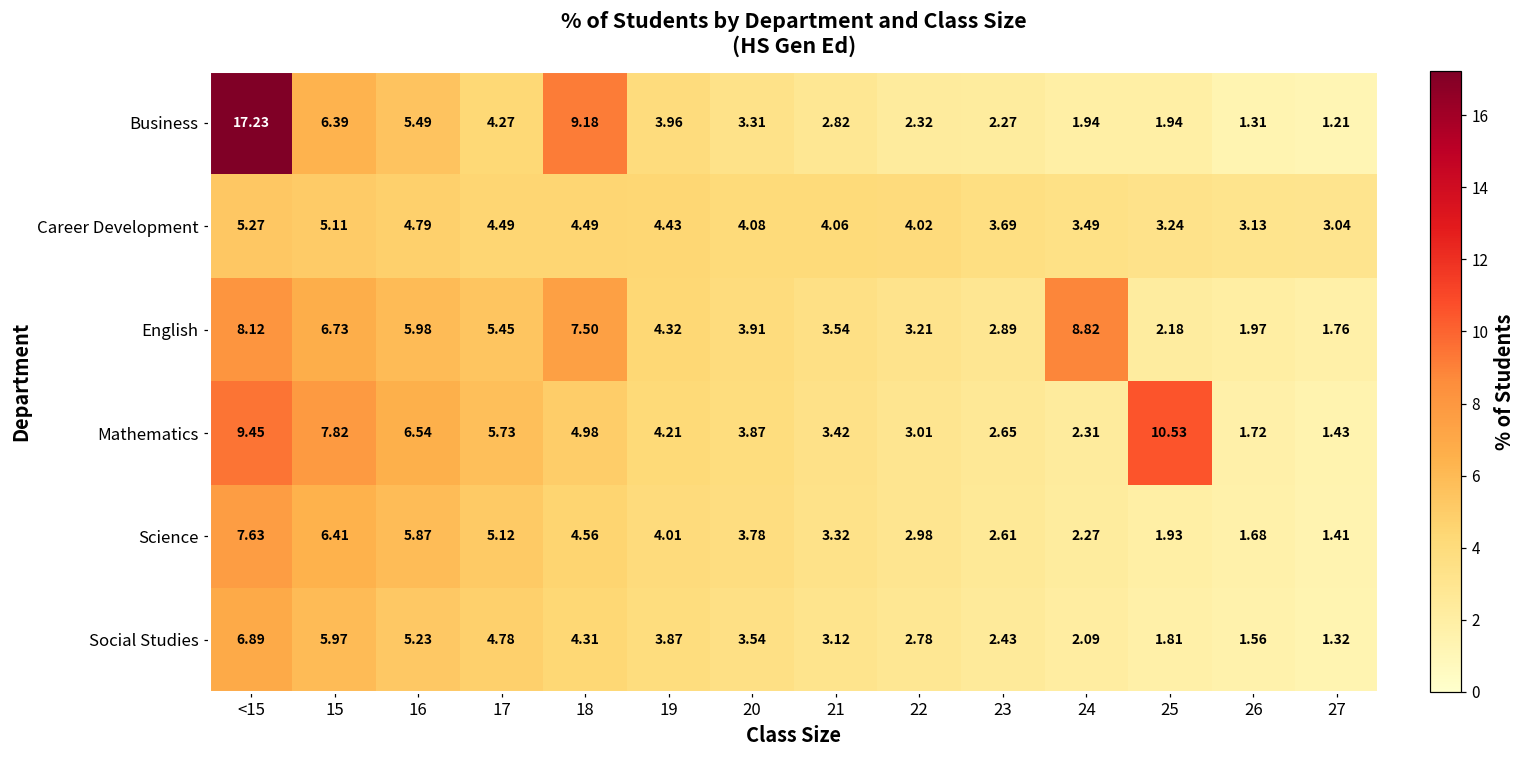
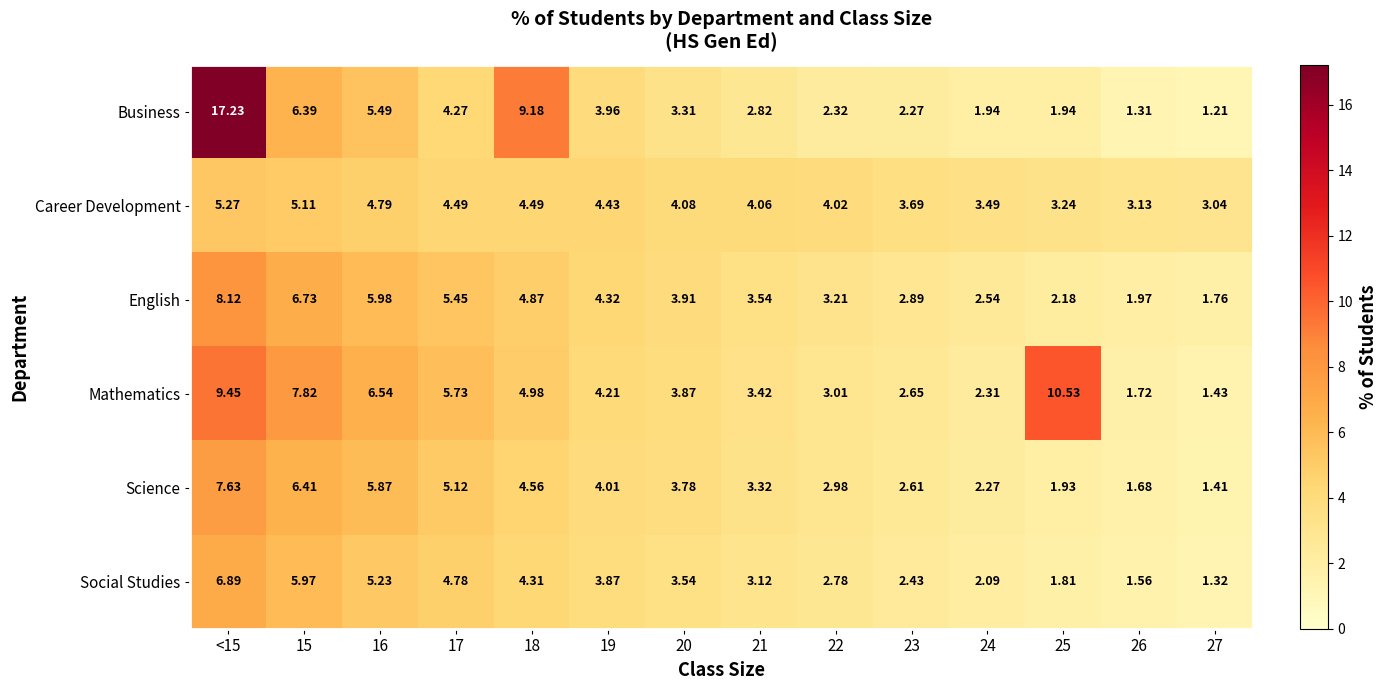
  {
    "Business": {
      "<15": 17.23,
      "15": 6.39,
      "16": 5.49,
      "17": 4.27,
      "18": 9.18,
      "19": 3.96,
      "20": 3.31,
      "21": 2.82,
      "22": 2.32,
      "23": 2.27,
      "24": 1.94,
      "25": 1.94,
      "26": 1.31,
      "27": 1.21
    },
    "Career Development": {
      "<15": 5.27,
      "15": 5.11,
      "16": 4.79,
      "17": 4.49,
      "18": 4.49,
      "19": 4.43,
      "20": 4.08,
      "21": 4.06,
      "22": 4.02,
      "23": 3.69,
      "24": 3.49,
      "25": 3.24,
      "26": 3.13,
      "27": 3.04
    },
    "English": {
      "<15": 8.12,
      "15": 6.73,
      "16": 5.98,
      "17": 5.45,
-     "18": 7.50,
+     "18": 4.87,
      "19": 4.32,
      "20": 3.91,
      "21": 3.54,
      "22": 3.21,
      "23": 2.89,
-     "24": 8.82,
+     "24": 2.54,
      "25": 2.18,
      "26": 1.97,
      "27": 1.76
    },
    "Mathematics": {
      "<15": 9.45,
      "15": 7.82,
      "16": 6.54,
      "17": 5.73,
      "18": 4.98,
      "19": 4.21,
      "20": 3.87,
      "21": 3.42,
      "22": 3.01,
      "23": 2.65,
      "24": 2.31,
      "25": 10.53,
      "26": 1.72,
      "27": 1.43
    },
    "Science": {
      "<15": 7.63,
      "15": 6.41,
      "16": 5.87,
      "17": 5.12,
      "18": 4.56,
      "19": 4.01,
      "20": 3.78,
      "21": 3.32,
      "22": 2.98,
      "23": 2.61,
      "24": 2.27,
      "25": 1.93,
      "26": 1.68,
      "27": 1.41
    },
    "Social Studies": {
      "<15": 6.89,
      "15": 5.97,
      "16": 5.23,
      "17": 4.78,
      "18": 4.31,
      "19": 3.87,
      "20": 3.54,
      "21": 3.12,
      "22": 2.78,
      "23": 2.43,
      "24": 2.09,
      "25": 1.81,
      "26": 1.56,
      "27": 1.32
    }
  }
